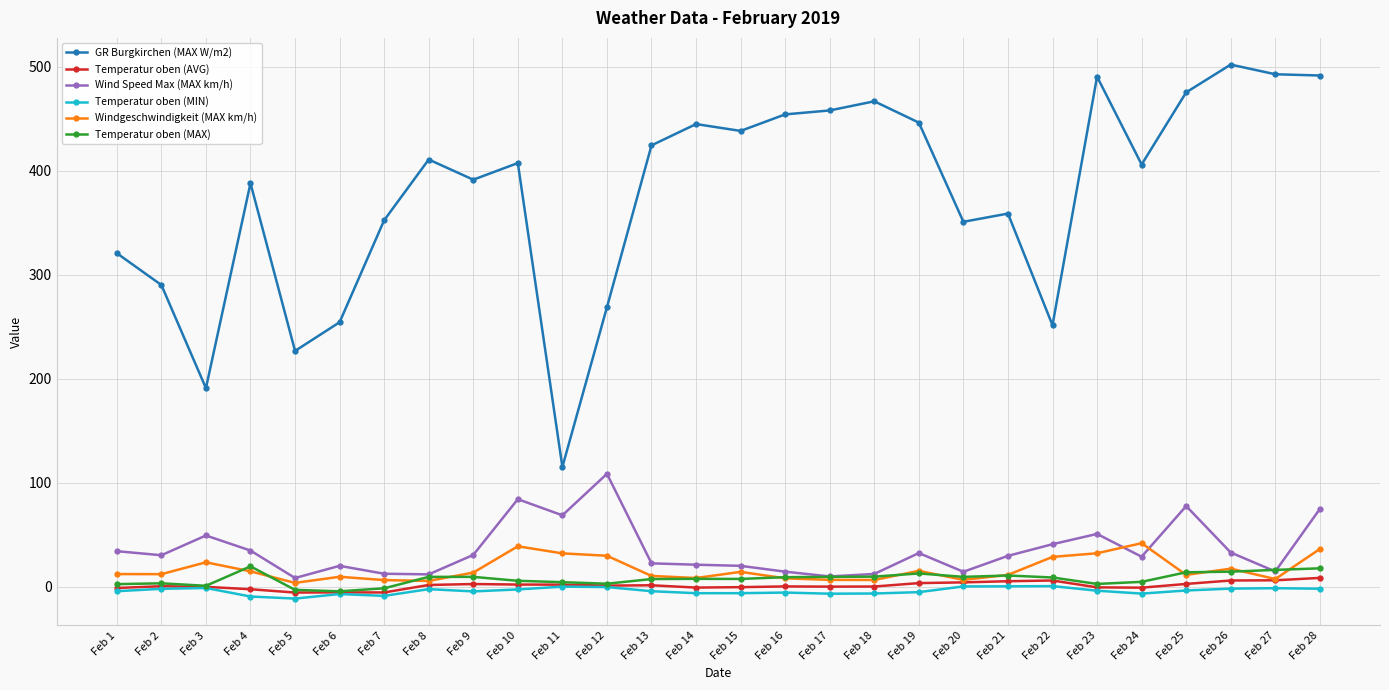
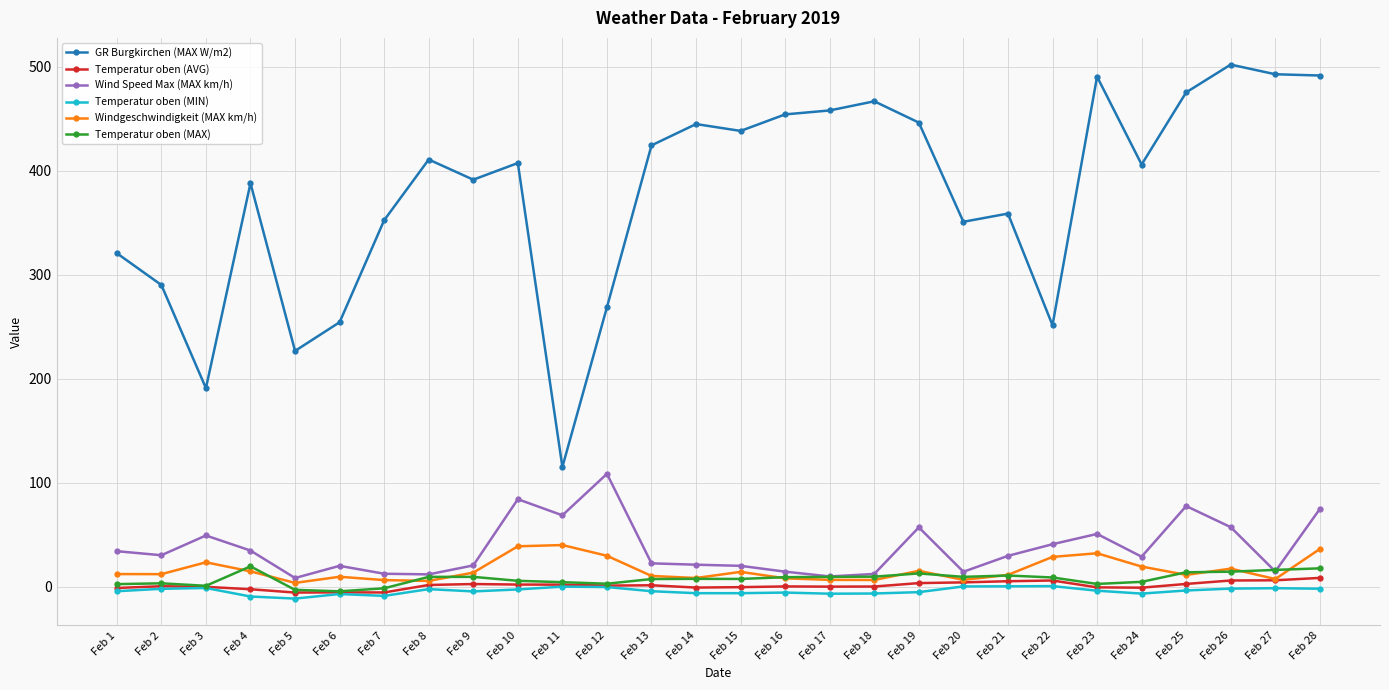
  {
    "GR Burgkirchen (MAX W/m2)": {
      "Feb 1": 321,
      "Feb 2": 290,
      "Feb 3": 191,
      "Feb 4": 388,
      "Feb 5": 227,
      "Feb 6": 255,
      "Feb 7": 353,
      "Feb 8": 411,
      "Feb 9": 392,
      "Feb 10": 408,
      "Feb 11": 115,
      "Feb 12": 269,
      "Feb 13": 425,
      "Feb 14": 445,
      "Feb 15": 439,
      "Feb 16": 454,
      "Feb 17": 458,
      "Feb 18": 467,
      "Feb 19": 447,
      "Feb 20": 351,
      "Feb 21": 359,
      "Feb 22": 252,
      "Feb 23": 491,
      "Feb 24": 406,
      "Feb 25": 476,
      "Feb 26": 502,
      "Feb 27": 493,
      "Feb 28": 492
    },
    "Temperatur oben (AVG)": {
      "Feb 1": -1,
      "Feb 2": 1,
      "Feb 4": -2,
      "Feb 5": -6,
      "Feb 7": -5,
      "Feb 8": 2,
      "Feb 9": 3,
      "Feb 10": 2,
      "Feb 13": 2,
      "Feb 14": -1,
      "Feb 15": 0,
      "Feb 16": 0,
      "Feb 17": 0,
      "Feb 18": 0,
      "Feb 19": 4,
      "Feb 21": 5,
      "Feb 22": 6,
      "Feb 23": -1,
      "Feb 24": -1,
      "Feb 25": 3,
      "Feb 26": 6,
      "Feb 28": 9
    },
    "Wind Speed Max (MAX km/h)": {
      "Feb 1": 34,
      "Feb 2": 30,
      "Feb 3": 49,
      "Feb 4": 35,
      "Feb 5": 9,
      "Feb 6": 20,
      "Feb 7": 13,
-     "Feb 9": 31,
+     "Feb 9": 21,
      "Feb 10": 84,
      "Feb 11": 69,
      "Feb 12": 109,
      "Feb 13": 23,
      "Feb 14": 21,
      "Feb 15": 20,
      "Feb 16": 15,
      "Feb 18": 12,
-     "Feb 19": 33,
+     "Feb 19": 57,
      "Feb 20": 15,
      "Feb 21": 30,
      "Feb 22": 41,
      "Feb 23": 51,
      "Feb 24": 29,
      "Feb 25": 78,
-     "Feb 26": 33,
+     "Feb 26": 57,
      "Feb 28": 75
    },
    "Temperatur oben (MIN)": {
      "Feb 1": -4,
      "Feb 2": -2,
      "Feb 4": -9,
      "Feb 5": -11,
      "Feb 7": -9,
      "Feb 8": -2,
      "Feb 9": -4,
      "Feb 10": -3,
      "Feb 13": -4,
      "Feb 14": -6,
      "Feb 15": -6,
      "Feb 16": -6,
      "Feb 17": -7,
      "Feb 18": -6,
      "Feb 19": -5,
      "Feb 20": 0,
      "Feb 21": 1,
      "Feb 22": 1,
      "Feb 23": -4,
      "Feb 24": -7,
      "Feb 25": -4,
      "Feb 26": -2,
      "Feb 27": -1,
      "Feb 28": -2
    },
    "Windgeschwindigkeit (MAX km/h)": {
      "Feb 1": 12,
      "Feb 2": 12,
      "Feb 3": 24,
      "Feb 4": 15,
      "Feb 5": 4,
      "Feb 6": 10,
      "Feb 7": 7,
      "Feb 8": 6,
      "Feb 9": 14,
      "Feb 10": 39,
-     "Feb 11": 32,
+     "Feb 11": 40,
      "Feb 12": 30,
      "Feb 13": 11,
      "Feb 15": 14,
      "Feb 17": 7,
      "Feb 18": 7,
      "Feb 19": 15,
      "Feb 22": 29,
      "Feb 23": 32,
-     "Feb 24": 42,
+     "Feb 24": 20,
      "Feb 25": 12,
      "Feb 26": 18,
      "Feb 28": 36
    },
    "Temperatur oben (MAX)": {
      "Feb 1": 3,
      "Feb 2": 3,
      "Feb 4": 20,
      "Feb 5": -3,
      "Feb 7": -1,
      "Feb 9": 10,
      "Feb 10": 6,
      "Feb 13": 8,
      "Feb 15": 8,
      "Feb 18": 10,
      "Feb 19": 13,
      "Feb 20": 10,
      "Feb 22": 9,
      "Feb 23": 3,
      "Feb 24": 5,
      "Feb 25": 14,
      "Feb 26": 15,
      "Feb 28": 18
    }
  }
